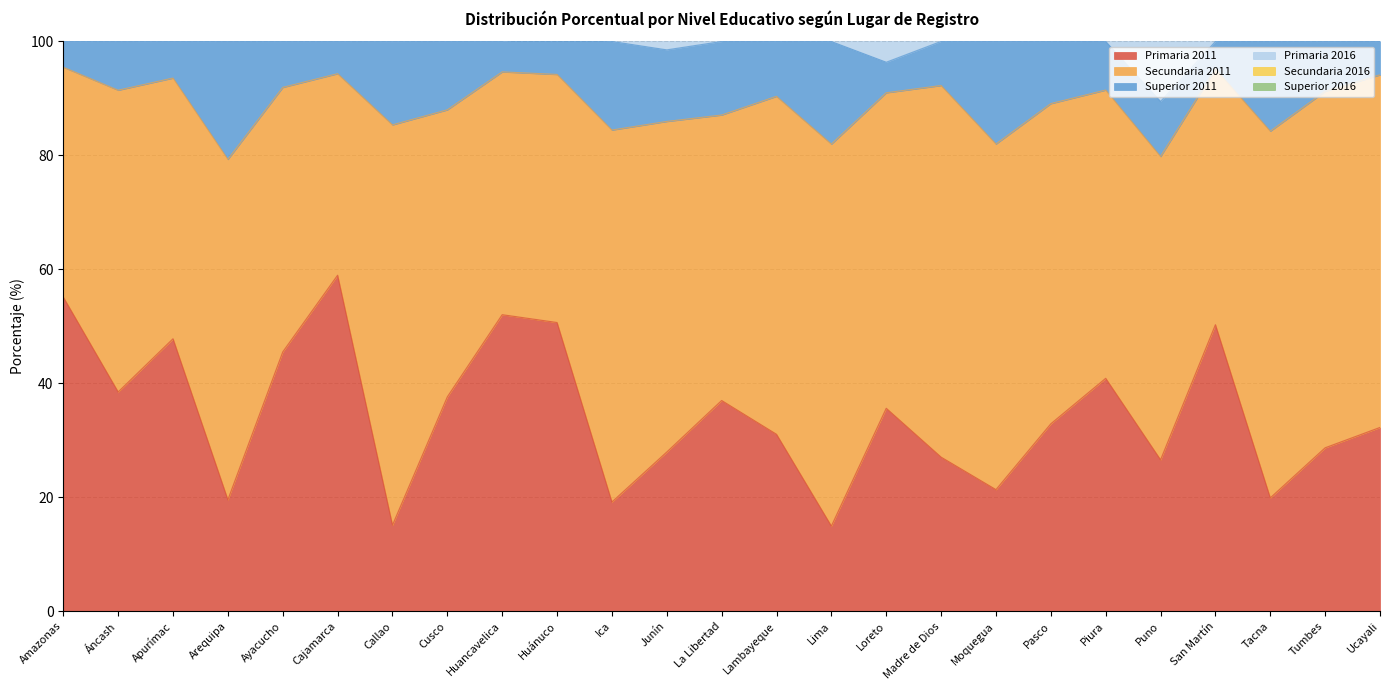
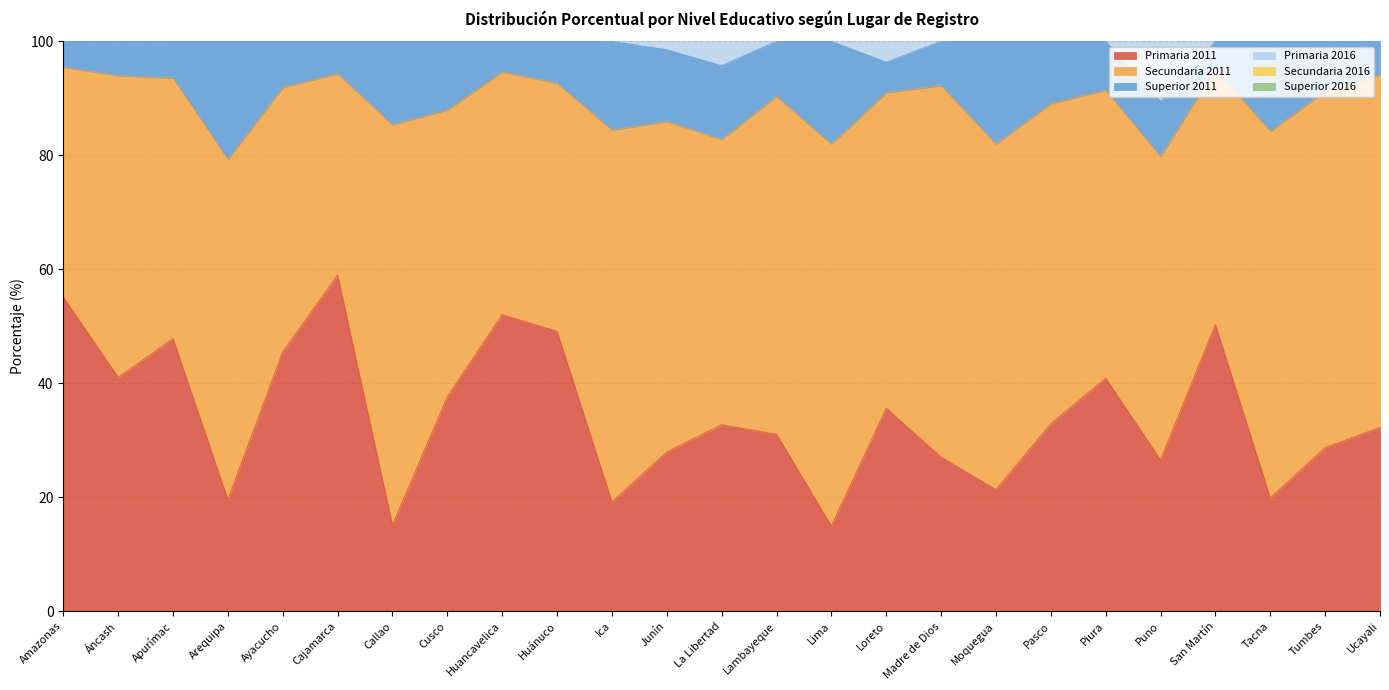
  {
    "Primaria 2011": {
      "Amazonas": 55,
-     "Áncash": 38,
+     "Áncash": 41,
      "Apurímac": 48,
      "Arequipa": 20,
      "Ayacucho": 46,
      "Cajamarca": 59,
      "Callao": 15,
      "Cusco": 38,
      "Huancavelica": 52,
-     "Huánuco": 51,
+     "Huánuco": 49,
      "Ica": 19,
      "Junín": 28,
-     "La Libertad": 37,
+     "La Libertad": 33,
      "Lambayeque": 31,
      "Lima": 15,
      "Loreto": 36,
      "Madre de Dios": 27,
      "Moquegua": 21,
      "Pasco": 33,
      "Piura": 41,
      "Puno": 27,
      "San Martín": 50,
      "Tacna": 20,
      "Tumbes": 29,
      "Ucayali": 32
    },
    "Superior 2011": {
      "Amazonas": 5,
      "Apurímac": 6,
      "Arequipa": 21,
      "Ayacucho": 8,
      "Cajamarca": 6,
      "Callao": 15,
      "Cusco": 12,
      "Huancavelica": 5,
      "Ica": 16,
      "Junín": 13,
      "La Libertad": 13,
      "Lambayeque": 10,
      "Lima": 18,
      "Loreto": 5,
      "Madre de Dios": 8,
      "Moquegua": 18,
      "Pasco": 11,
      "Piura": 9,
      "Puno": 10,
      "San Martín": 5,
      "Tacna": 16,
      "Tumbes": 9,
      "Ucayali": 6
    }
  }
